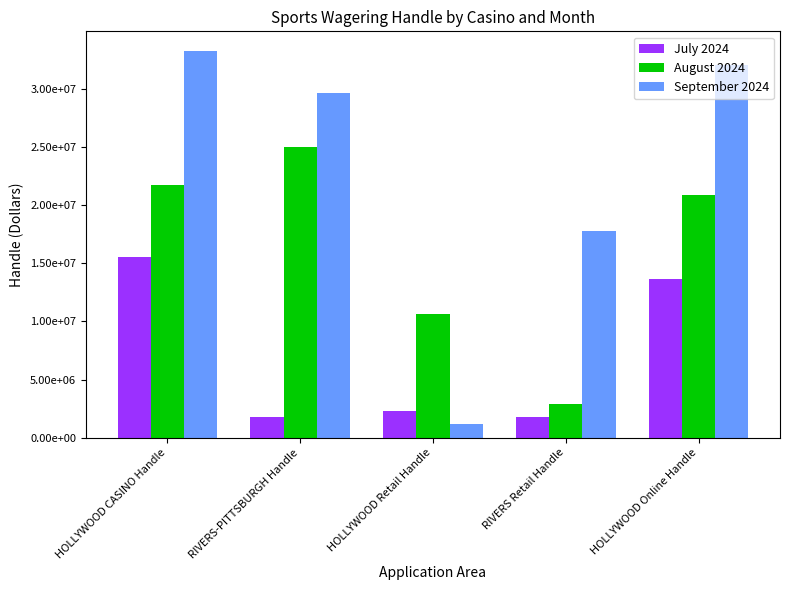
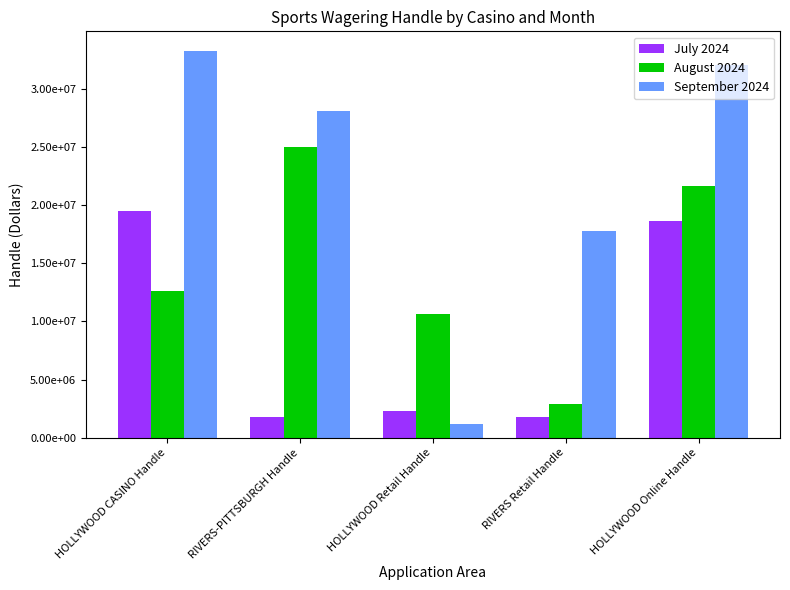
  {
    "July 2024": {
-     "HOLLYWOOD CASINO Handle": 15600000,
+     "HOLLYWOOD CASINO Handle": 19500000,
      "RIVERS-PITTSBURGH Handle": 1800000,
      "HOLLYWOOD Retail Handle": 2300000,
      "RIVERS Retail Handle": 1800000,
-     "HOLLYWOOD Online Handle": 13700000
+     "HOLLYWOOD Online Handle": 18700000
    },
    "August 2024": {
-     "HOLLYWOOD CASINO Handle": 21700000,
+     "HOLLYWOOD CASINO Handle": 12600000,
      "RIVERS-PITTSBURGH Handle": 25000000,
      "HOLLYWOOD Retail Handle": 10700000,
      "RIVERS Retail Handle": 2900000,
-     "HOLLYWOOD Online Handle": 20800000
+     "HOLLYWOOD Online Handle": 21600000
    },
    "September 2024": {
      "HOLLYWOOD CASINO Handle": 33300000,
-     "RIVERS-PITTSBURGH Handle": 29600000,
+     "RIVERS-PITTSBURGH Handle": 28100000,
      "HOLLYWOOD Retail Handle": 1200000,
      "RIVERS Retail Handle": 17700000
    }
  }
